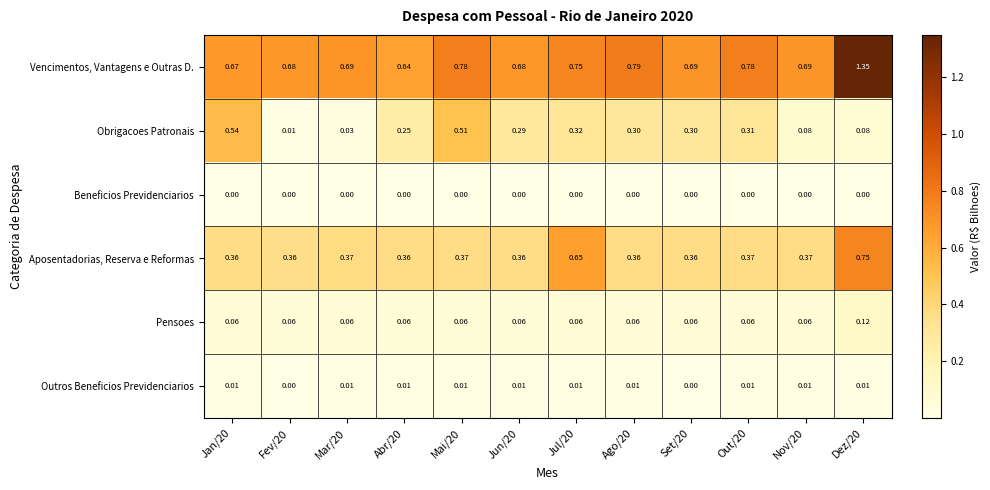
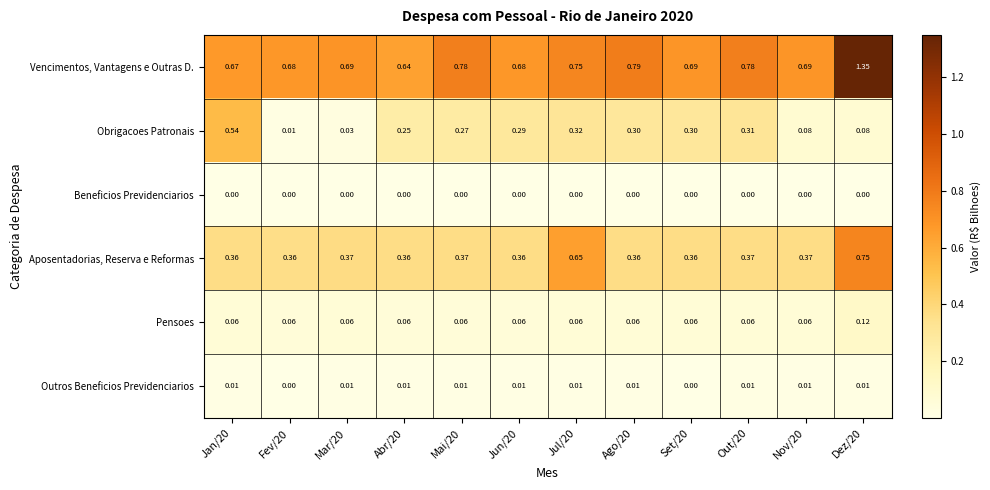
  {
    "Vencimentos, Vantagens e Outras D.": {
      "Jan/20": 0.67,
      "Fev/20": 0.68,
      "Mar/20": 0.69,
      "Abr/20": 0.64,
      "Mai/20": 0.78,
      "Jun/20": 0.68,
      "Jul/20": 0.75,
      "Ago/20": 0.79,
      "Set/20": 0.69,
      "Out/20": 0.78,
      "Nov/20": 0.69,
      "Dez/20": 1.35
    },
    "Obrigacoes Patronais": {
      "Jan/20": 0.54,
      "Fev/20": 0.01,
      "Mar/20": 0.03,
      "Abr/20": 0.25,
-     "Mai/20": 0.51,
+     "Mai/20": 0.27,
      "Jun/20": 0.29,
      "Jul/20": 0.32,
      "Ago/20": 0.30,
      "Set/20": 0.30,
      "Out/20": 0.31,
      "Nov/20": 0.08,
      "Dez/20": 0.08
    },
    "Beneficios Previdenciarios": {
      "Jan/20": 0.00,
      "Fev/20": 0.00,
      "Mar/20": 0.00,
      "Abr/20": 0.00,
      "Mai/20": 0.00,
      "Jun/20": 0.00,
      "Jul/20": 0.00,
      "Ago/20": 0.00,
      "Set/20": 0.00,
      "Out/20": 0.00,
      "Nov/20": 0.00,
      "Dez/20": 0.00
    },
    "Aposentadorias, Reserva e Reformas": {
      "Jan/20": 0.36,
      "Fev/20": 0.36,
      "Mar/20": 0.37,
      "Abr/20": 0.36,
      "Mai/20": 0.37,
      "Jun/20": 0.36,
      "Jul/20": 0.65,
      "Ago/20": 0.36,
      "Set/20": 0.36,
      "Out/20": 0.37,
      "Nov/20": 0.37,
      "Dez/20": 0.75
    },
    "Pensoes": {
      "Jan/20": 0.06,
      "Fev/20": 0.06,
      "Mar/20": 0.06,
      "Abr/20": 0.06,
      "Mai/20": 0.06,
      "Jun/20": 0.06,
      "Jul/20": 0.06,
      "Ago/20": 0.06,
      "Set/20": 0.06,
      "Out/20": 0.06,
      "Nov/20": 0.06,
      "Dez/20": 0.12
    },
    "Outros Beneficios Previdenciarios": {
      "Jan/20": 0.01,
      "Fev/20": 0.00,
      "Mar/20": 0.01,
      "Abr/20": 0.01,
      "Mai/20": 0.01,
      "Jun/20": 0.01,
      "Jul/20": 0.01,
      "Ago/20": 0.01,
      "Set/20": 0.00,
      "Out/20": 0.01,
      "Nov/20": 0.01,
      "Dez/20": 0.01
    }
  }
